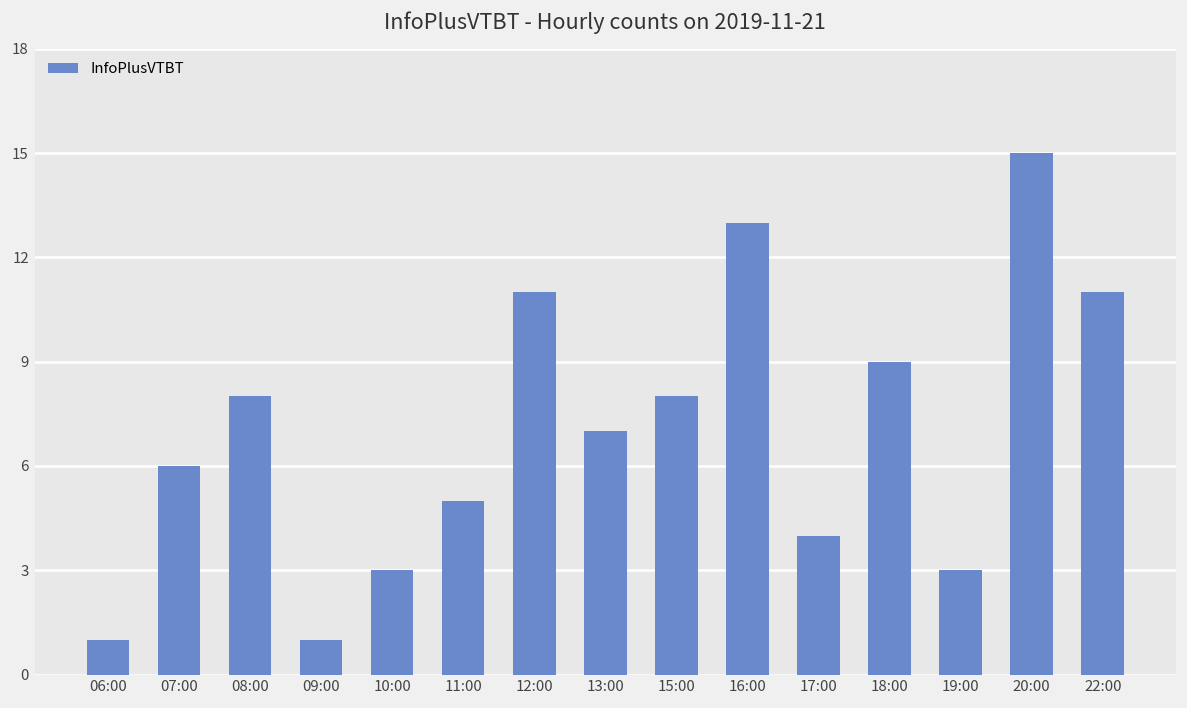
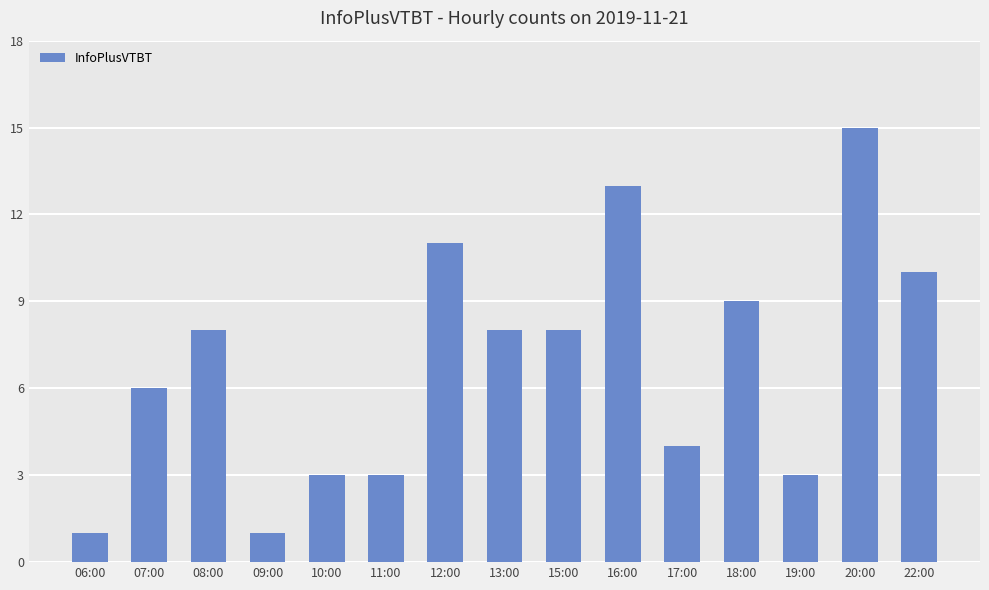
  {
    "06:00": 1,
    "07:00": 6,
    "08:00": 8,
    "09:00": 1,
    "10:00": 3,
-   "11:00": 5,
+   "11:00": 3,
    "12:00": 11,
-   "13:00": 7,
+   "13:00": 8,
    "15:00": 8,
    "16:00": 13,
    "17:00": 4,
    "18:00": 9,
    "19:00": 3,
    "20:00": 15,
-   "22:00": 11
+   "22:00": 10
  }
